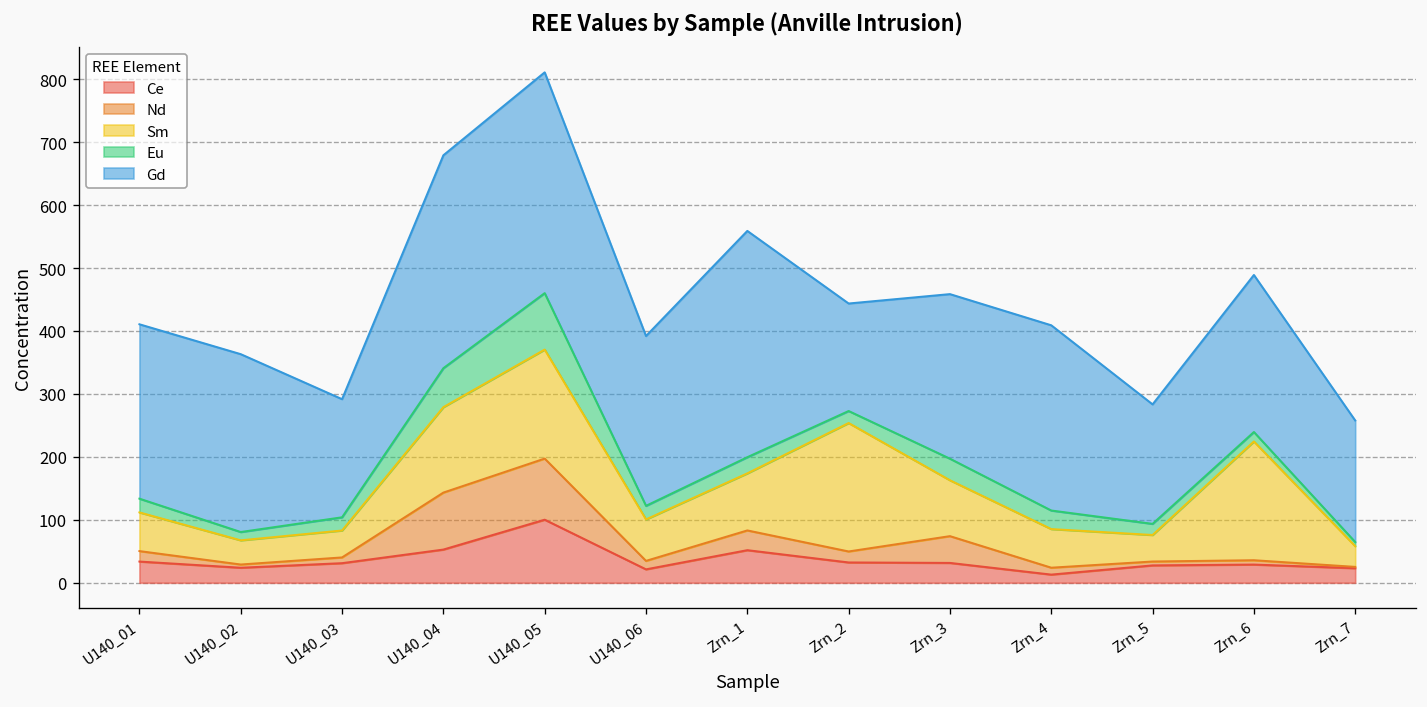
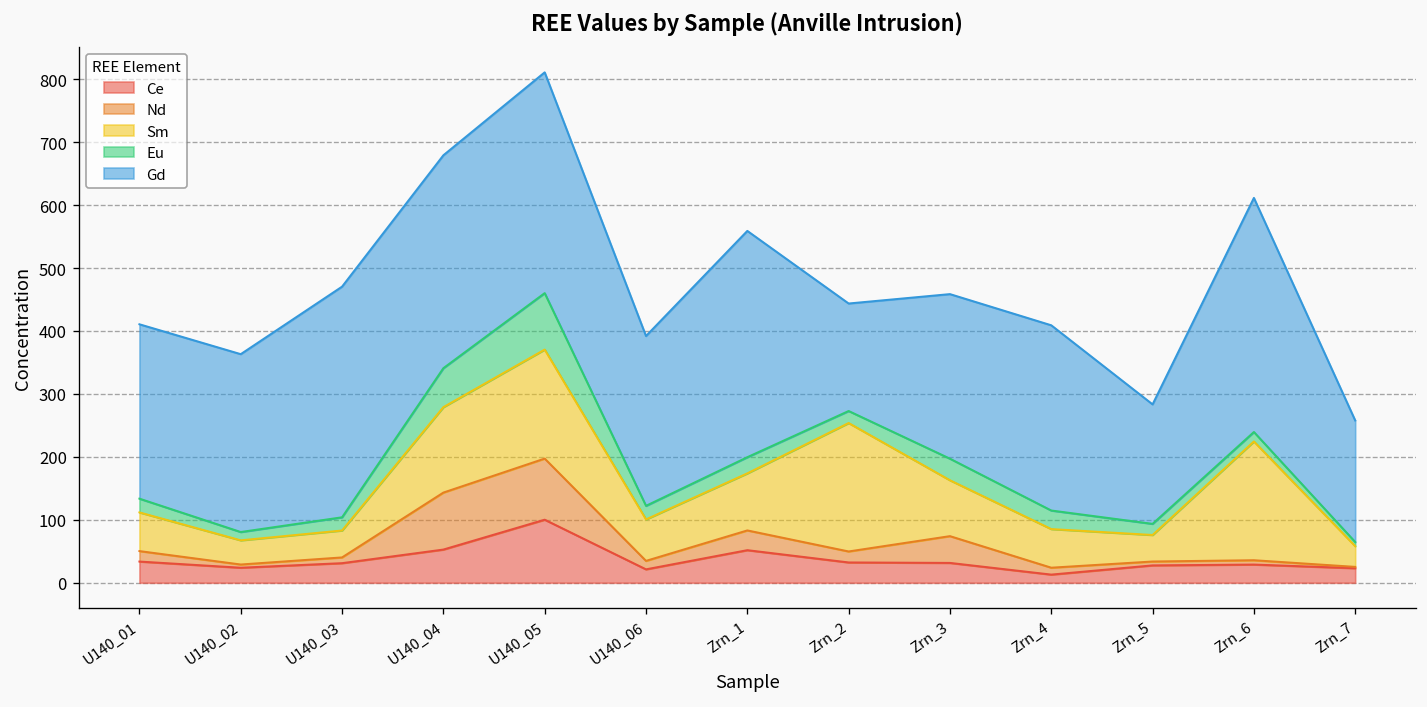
  {
    "Sm": {
      "U140_01": 60,
      "U140_02": 40,
      "U140_03": 40,
      "U140_04": 140,
      "U140_05": 170,
      "U140_06": 70,
      "Zrn_1": 90,
      "Zrn_2": 200,
      "Zrn_3": 90,
      "Zrn_4": 60,
      "Zrn_5": 40,
      "Zrn_6": 190,
      "Zrn_7": 30
    },
    "Eu": {
      "U140_01": 20,
      "U140_02": 10,
      "U140_03": 20,
      "U140_04": 60,
      "U140_05": 90,
      "U140_06": 20,
      "Zrn_1": 30,
      "Zrn_2": 20,
      "Zrn_3": 30,
      "Zrn_4": 30,
      "Zrn_5": 20,
      "Zrn_6": 20,
      "Zrn_7": 10
    },
    "Gd": {
      "U140_01": 280,
      "U140_02": 280,
-     "U140_03": 190,
+     "U140_03": 370,
      "U140_04": 340,
      "U140_05": 350,
      "U140_06": 270,
      "Zrn_1": 360,
      "Zrn_2": 170,
      "Zrn_3": 260,
      "Zrn_4": 290,
      "Zrn_5": 190,
-     "Zrn_6": 250,
+     "Zrn_6": 370,
      "Zrn_7": 190
    }
  }
